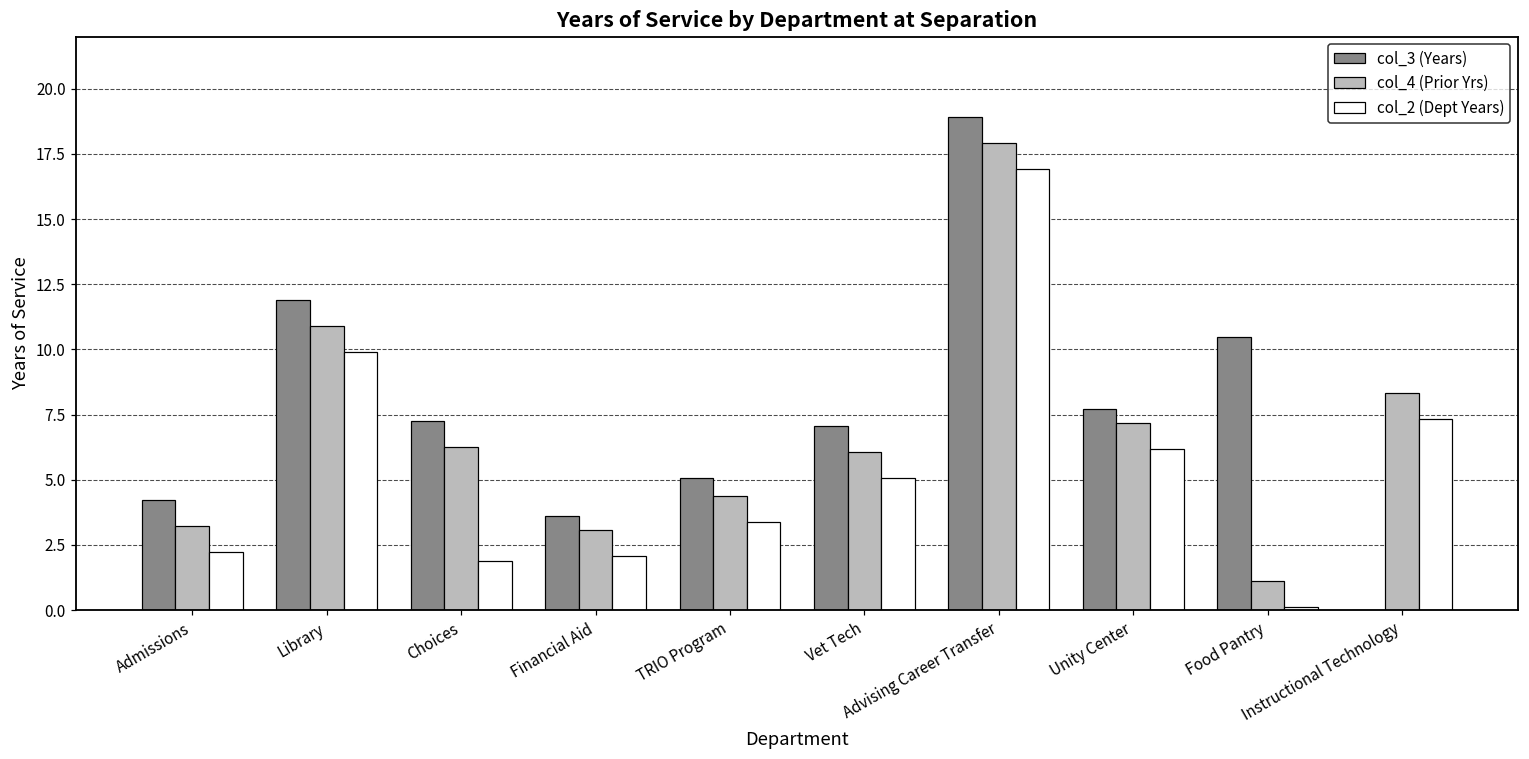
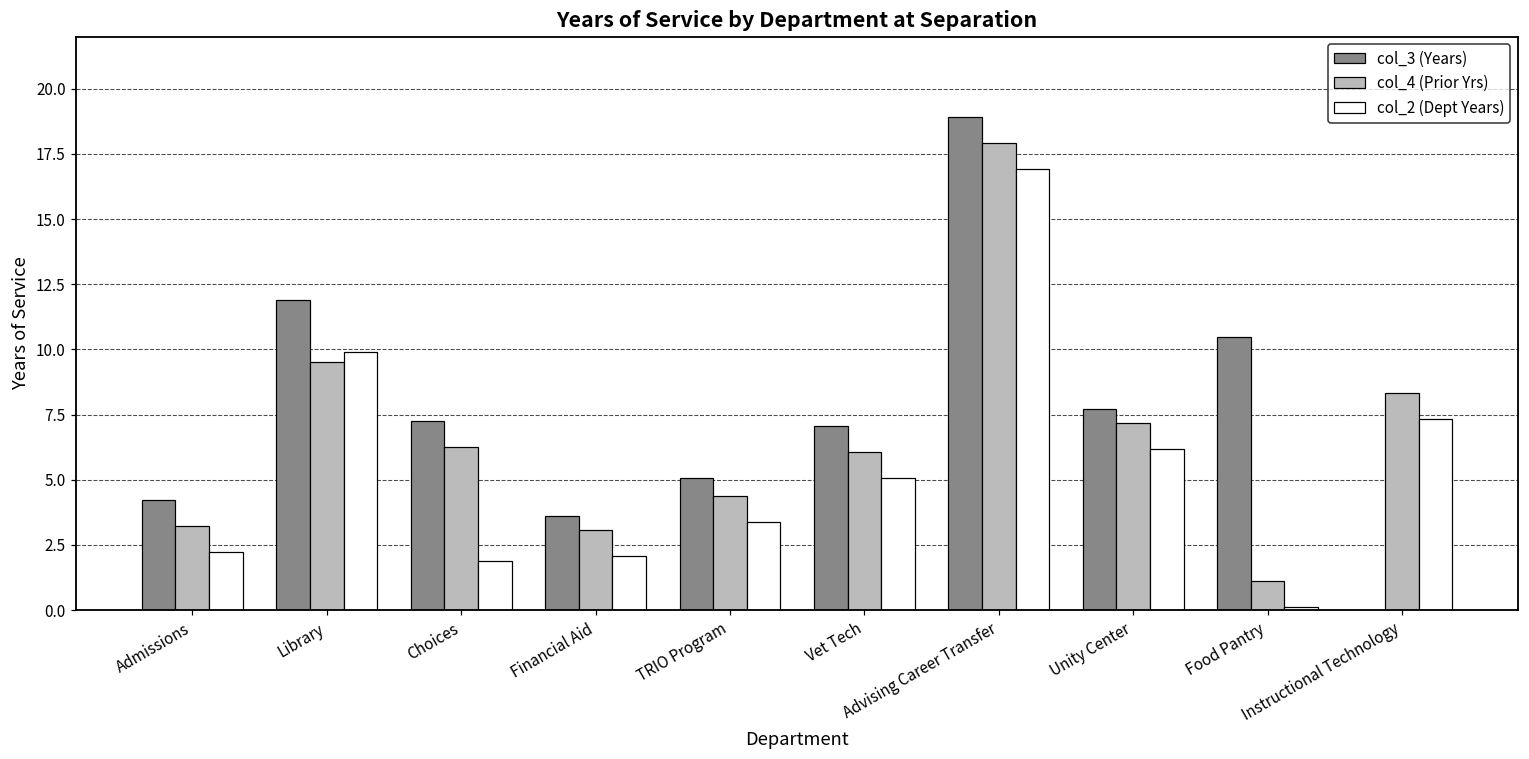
  {
    "col_3 (Years)": {
      "Admissions": 4.2,
      "Library": 11.9,
      "Choices": 7.3,
      "Financial Aid": 3.6,
      "TRIO Program": 5.1,
      "Vet Tech": 7.1,
      "Advising Career Transfer": 18.9,
      "Unity Center": 7.7,
      "Food Pantry": 10.5,
      "Instructional Technology": 0.0
    },
    "col_4 (Prior Yrs)": {
      "Admissions": 3.2,
-     "Library": 10.9,
+     "Library": 9.5,
      "Choices": 6.3,
      "Financial Aid": 3.1,
      "TRIO Program": 4.4,
      "Vet Tech": 6.1,
      "Advising Career Transfer": 17.9,
      "Unity Center": 7.2,
      "Food Pantry": 1.1,
      "Instructional Technology": 8.3
    },
    "col_2 (Dept Years)": {
      "Admissions": 2.2,
      "Library": 9.9,
      "Choices": 1.9,
      "Financial Aid": 2.1,
      "TRIO Program": 3.4,
      "Vet Tech": 5.1,
      "Advising Career Transfer": 16.9,
      "Unity Center": 6.2,
      "Food Pantry": 0.1,
      "Instructional Technology": 7.3
    }
  }
